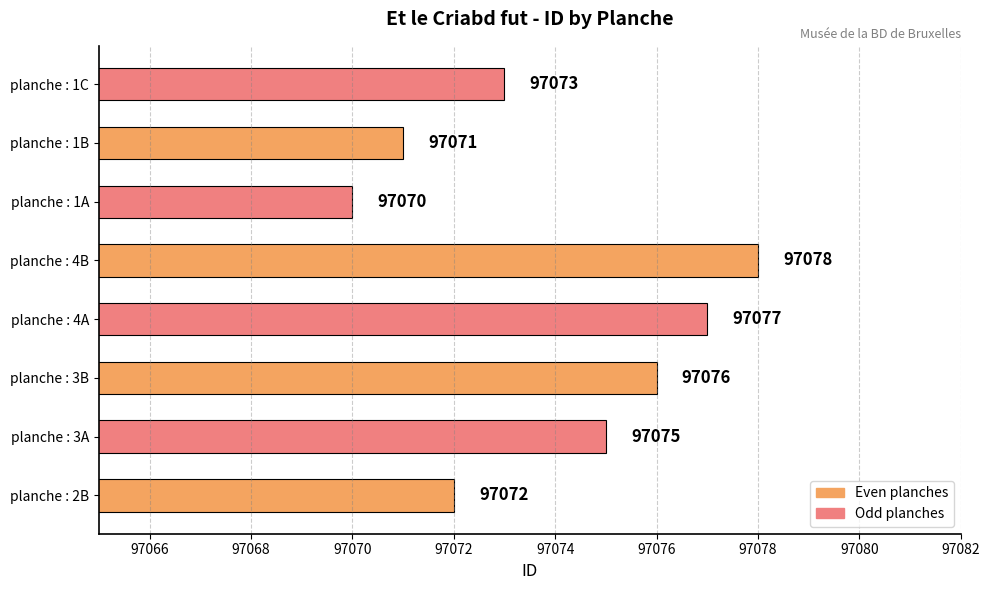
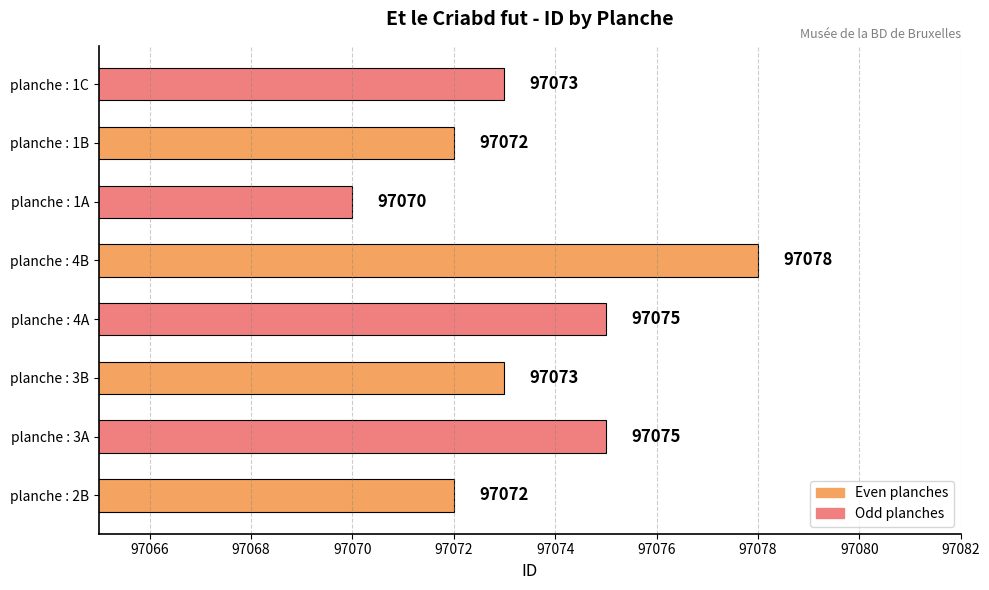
  {
-   "planche : 1B": 97071,
-   "planche : 4A": 97077,
-   "planche : 3B": 97076
+   "planche : 1B": 97072,
+   "planche : 4A": 97075,
+   "planche : 3B": 97073
  }
